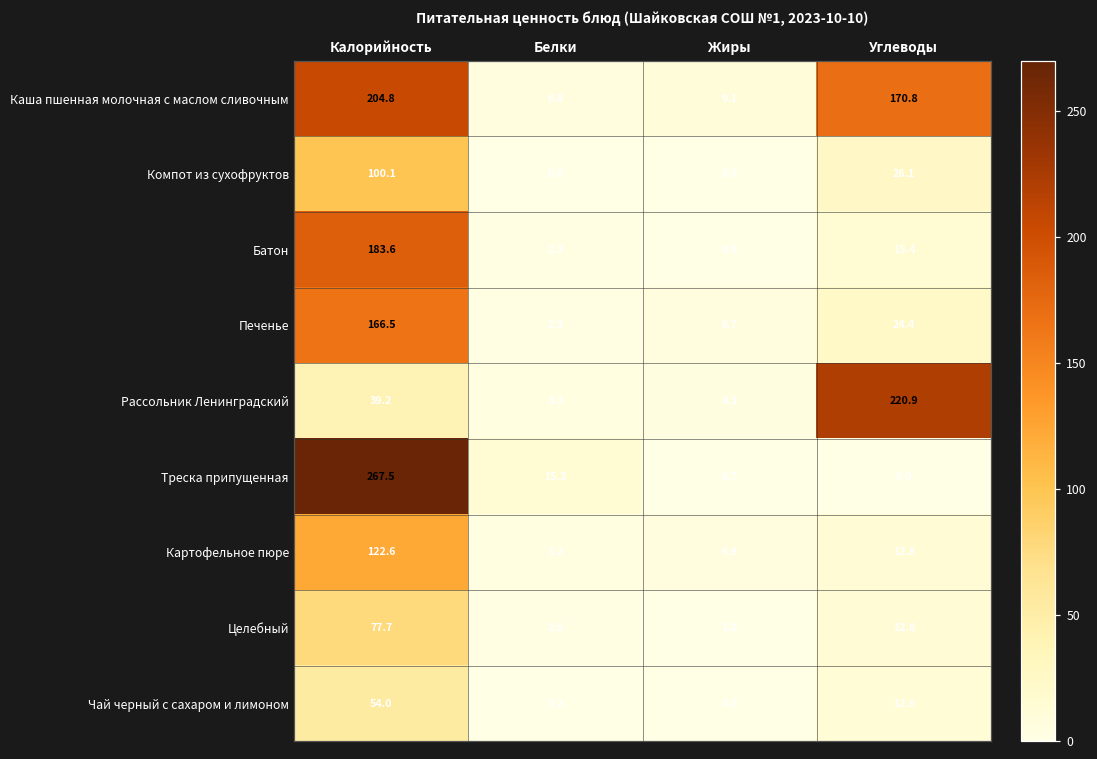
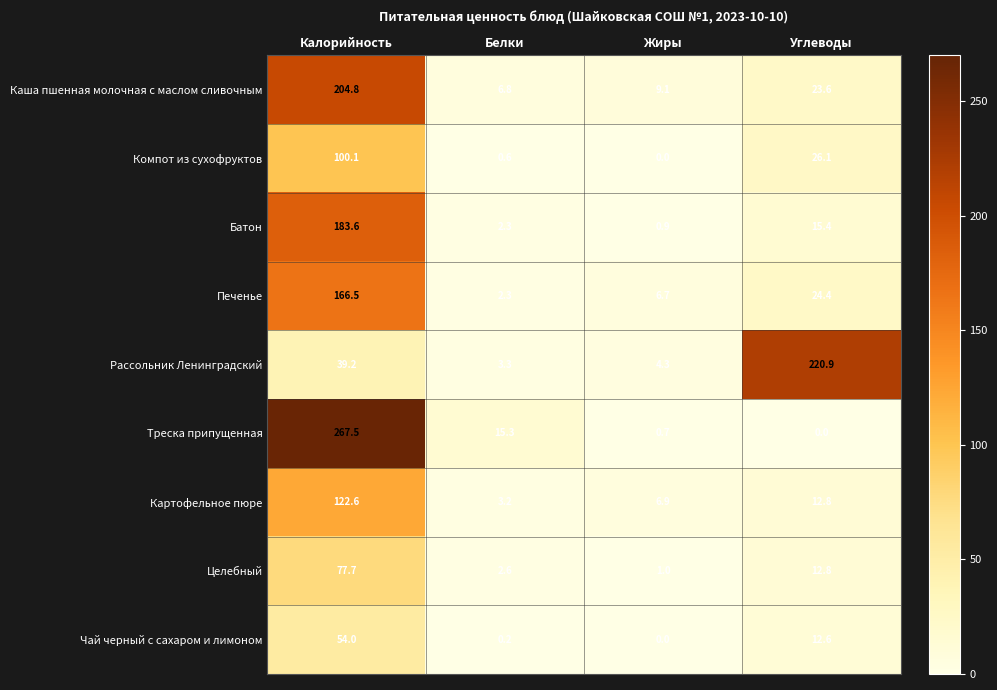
  {
    "Каша пшенная молочная с маслом сливочным": {
      "Калорийность": 204.8,
-     "Углеводы": 170.8
+     "Углеводы": 23.6
    },
    "Компот из сухофруктов": {
      "Калорийность": 100.1,
      "Углеводы": 26.1
    },
    "Батон": {
      "Калорийность": 183.6
    },
    "Печенье": {
      "Калорийность": 166.5,
      "Углеводы": 24.4
    },
    "Рассольник Ленинградский": {
      "Калорийность": 39.2,
      "Углеводы": 220.9
    },
    "Треска припущенная": {
      "Калорийность": 267.5
    },
    "Картофельное пюре": {
      "Калорийность": 122.6
    },
    "Целебный": {
      "Калорийность": 77.7
    },
    "Чай черный с сахаром и лимоном": {
      "Калорийность": 54.0
    }
  }
